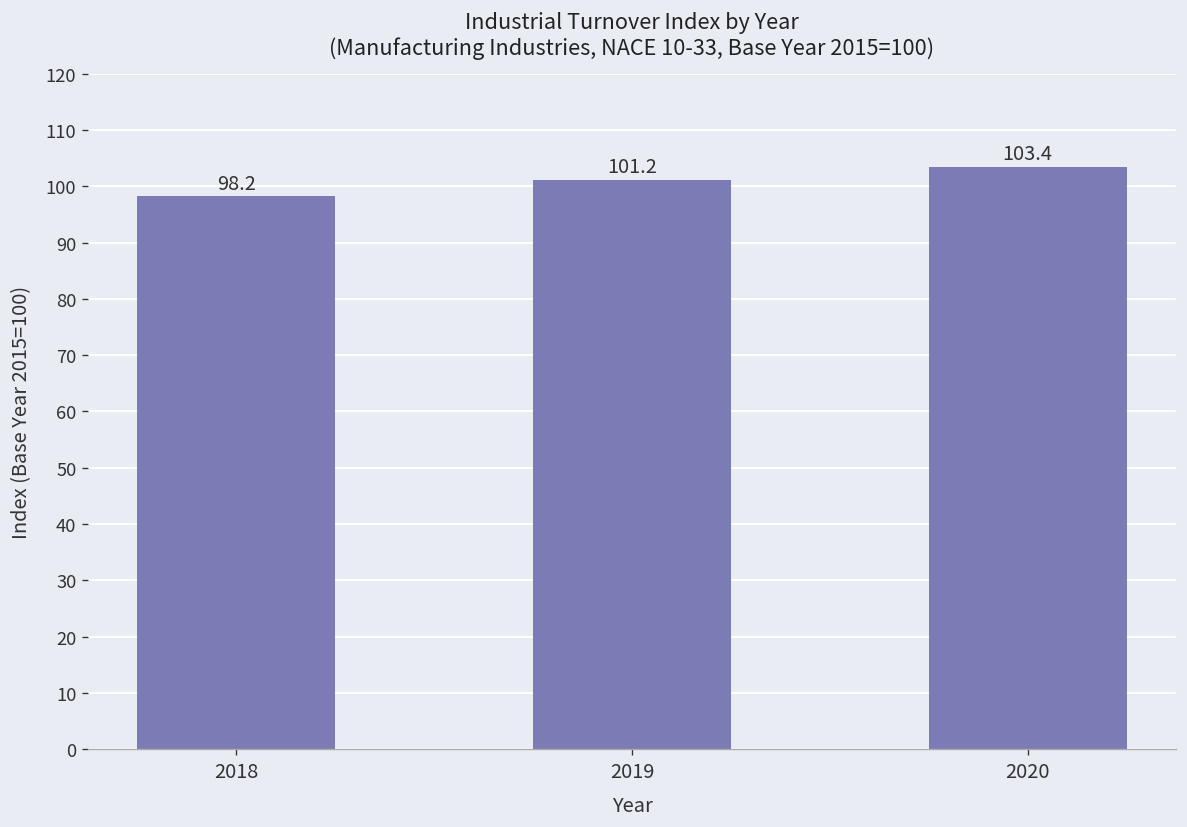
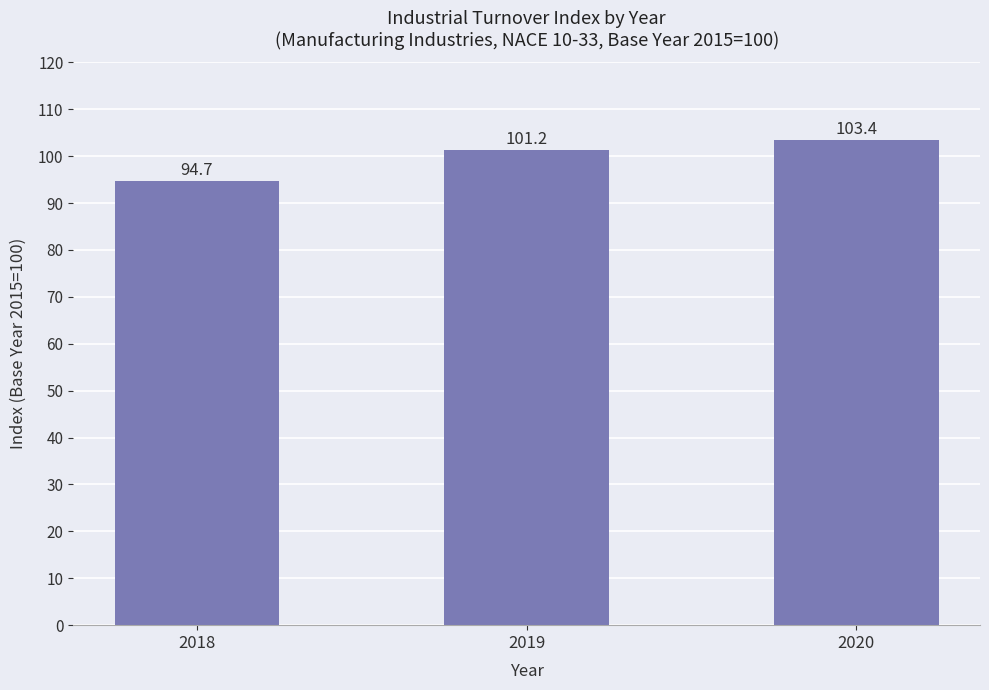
  {
-   "2018": 98.2,
+   "2018": 94.7,
    "2019": 101.2,
    "2020": 103.4
  }
